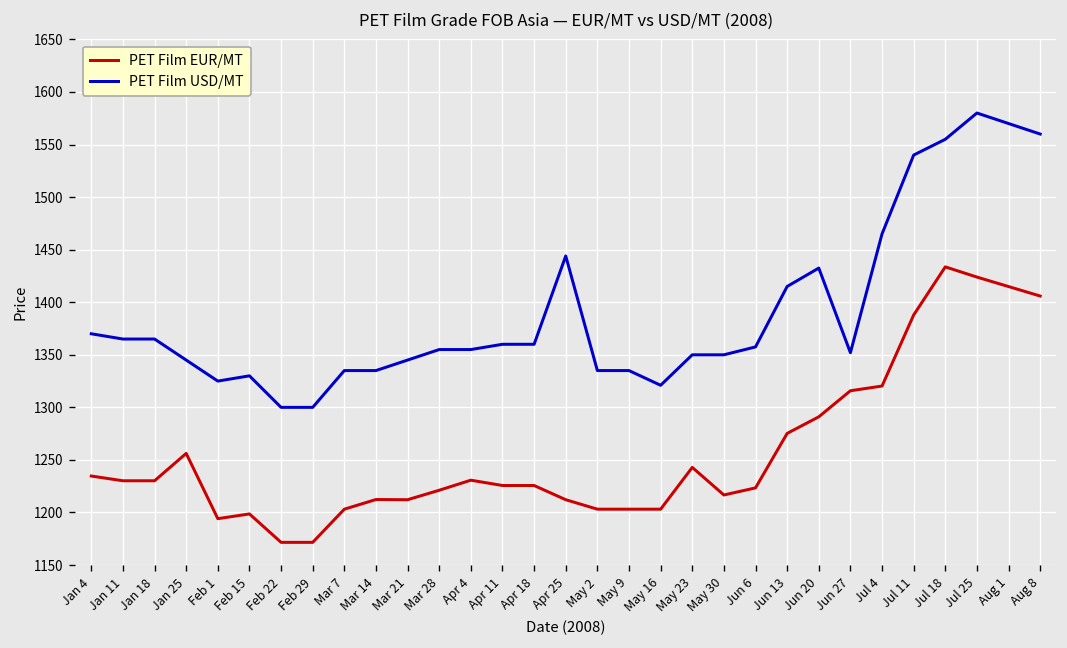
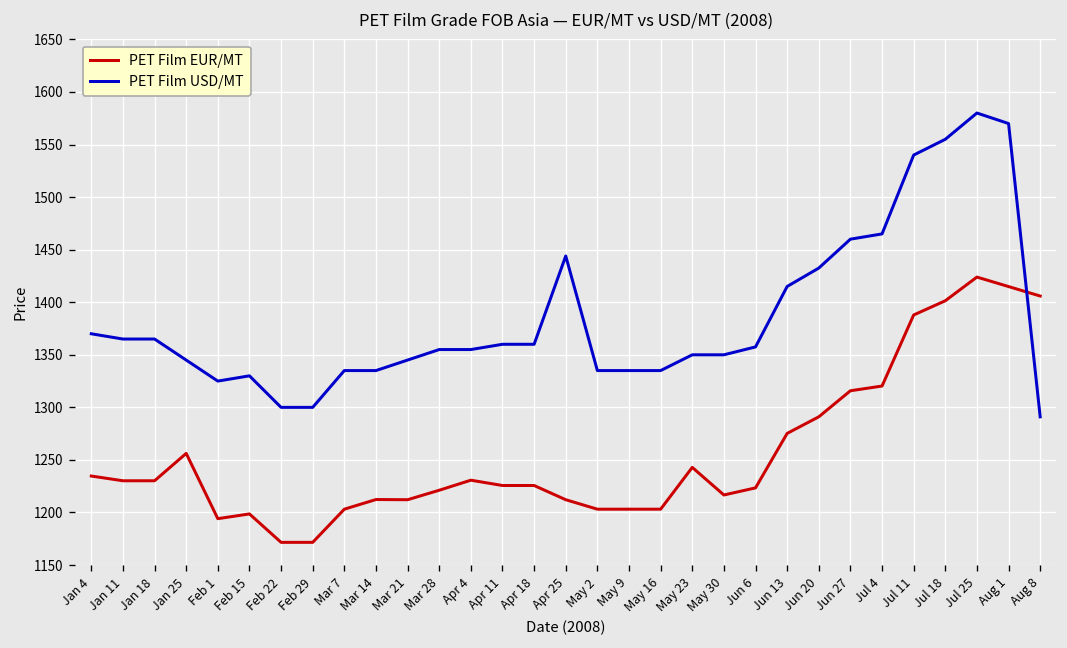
  {
    "PET Film EUR/MT": {
      "Jan 4": 1230,
      "Jan 11": 1230,
      "Jan 18": 1230,
      "Jan 25": 1260,
      "Feb 1": 1190,
      "Feb 15": 1200,
      "Feb 22": 1170,
      "Feb 29": 1170,
      "Mar 7": 1200,
      "Mar 14": 1210,
      "Mar 21": 1210,
      "Mar 28": 1220,
      "Apr 4": 1230,
      "Apr 11": 1230,
      "Apr 18": 1230,
      "Apr 25": 1210,
      "May 2": 1200,
      "May 9": 1200,
      "May 16": 1200,
      "May 23": 1240,
      "May 30": 1220,
      "Jun 6": 1220,
      "Jun 13": 1280,
      "Jun 20": 1290,
      "Jun 27": 1320,
      "Jul 4": 1320,
      "Jul 11": 1390,
-     "Jul 18": 1430,
+     "Jul 18": 1400,
      "Jul 25": 1420,
      "Aug 1": 1410,
      "Aug 8": 1410
    },
    "PET Film USD/MT": {
      "Jan 4": 1370,
      "Jan 11": 1370,
      "Jan 18": 1370,
      "Jan 25": 1350,
      "Feb 1": 1330,
      "Feb 15": 1330,
      "Feb 22": 1300,
      "Feb 29": 1300,
      "Mar 7": 1340,
      "Mar 14": 1340,
      "Mar 21": 1350,
      "Mar 28": 1360,
      "Apr 4": 1360,
      "Apr 11": 1360,
      "Apr 18": 1360,
      "Apr 25": 1440,
      "May 2": 1340,
      "May 9": 1340,
-     "May 16": 1320,
+     "May 16": 1340,
      "May 23": 1350,
      "May 30": 1350,
      "Jun 6": 1360,
      "Jun 13": 1420,
      "Jun 20": 1430,
-     "Jun 27": 1350,
+     "Jun 27": 1460,
      "Jul 4": 1470,
      "Jul 11": 1540,
      "Jul 18": 1560,
      "Jul 25": 1580,
      "Aug 1": 1570,
-     "Aug 8": 1560
+     "Aug 8": 1290
    }
  }
